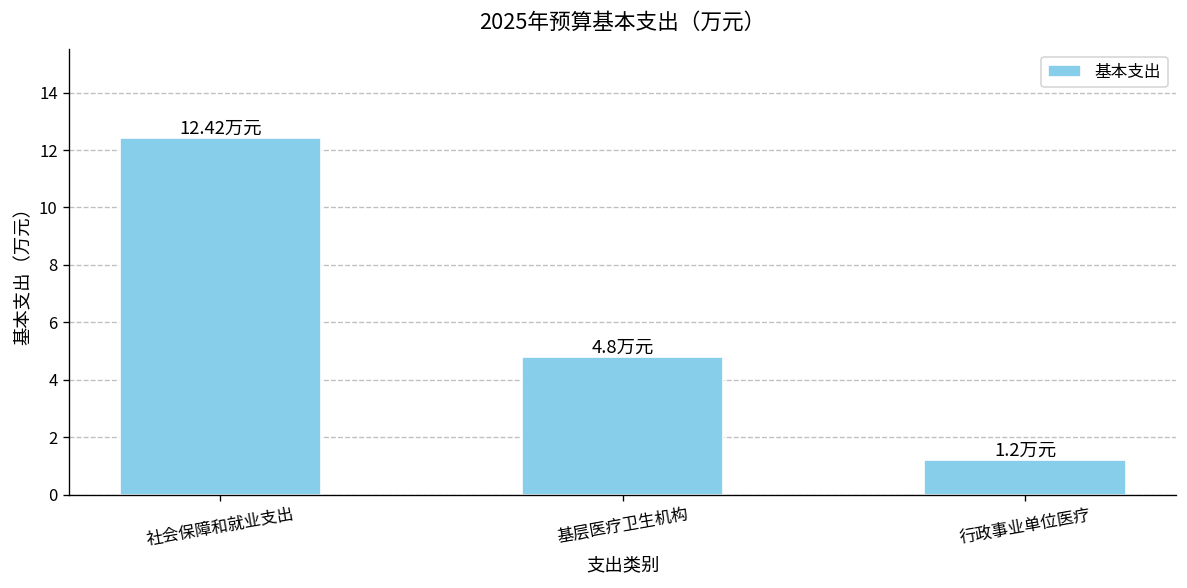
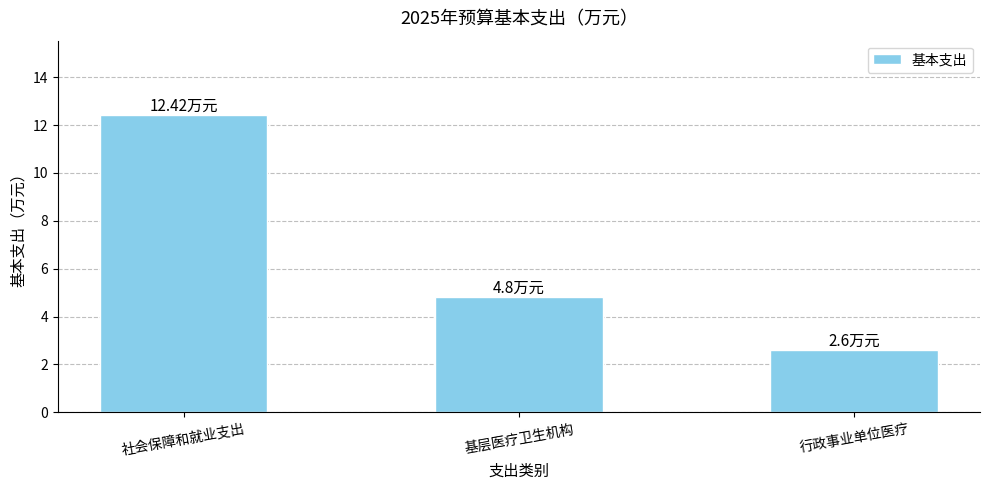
  {
    "社会保障和就业支出": 12.42,
    "基层医疗卫生机构": 4.8,
-   "行政事业单位医疗": 1.2
+   "行政事业单位医疗": 2.6
  }
